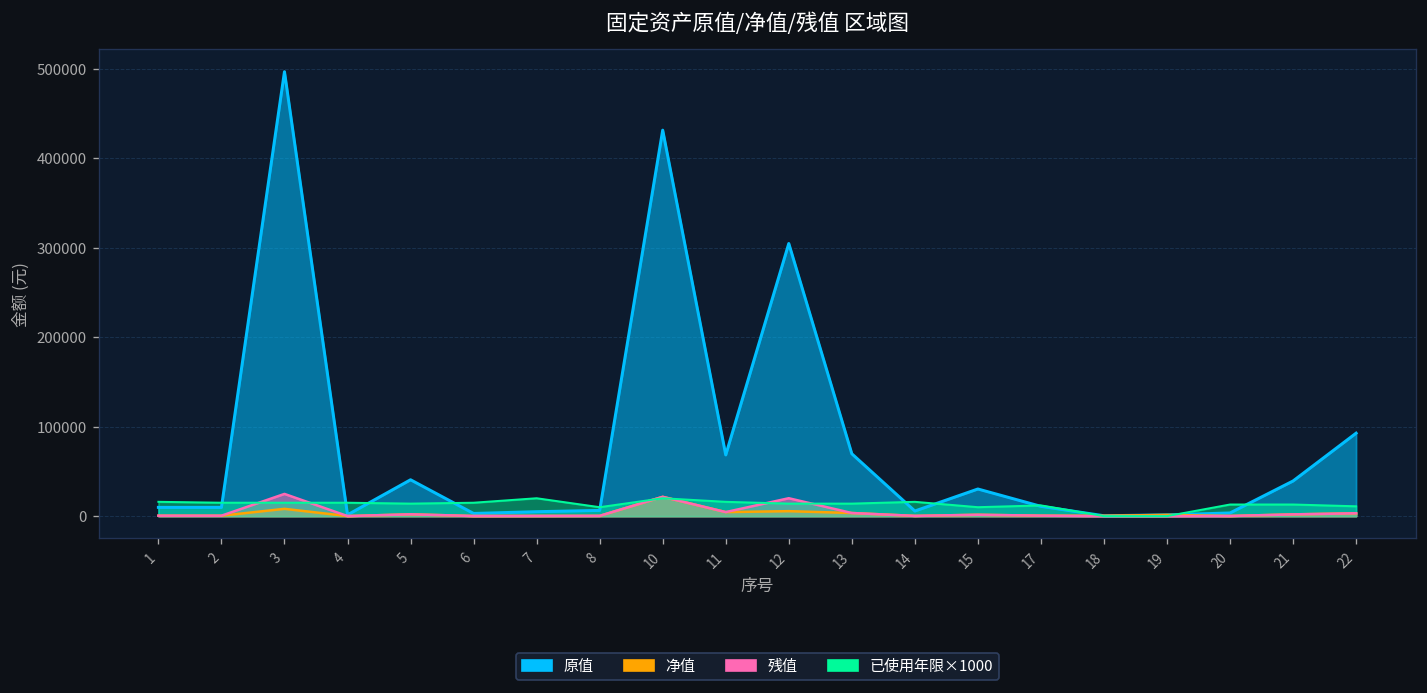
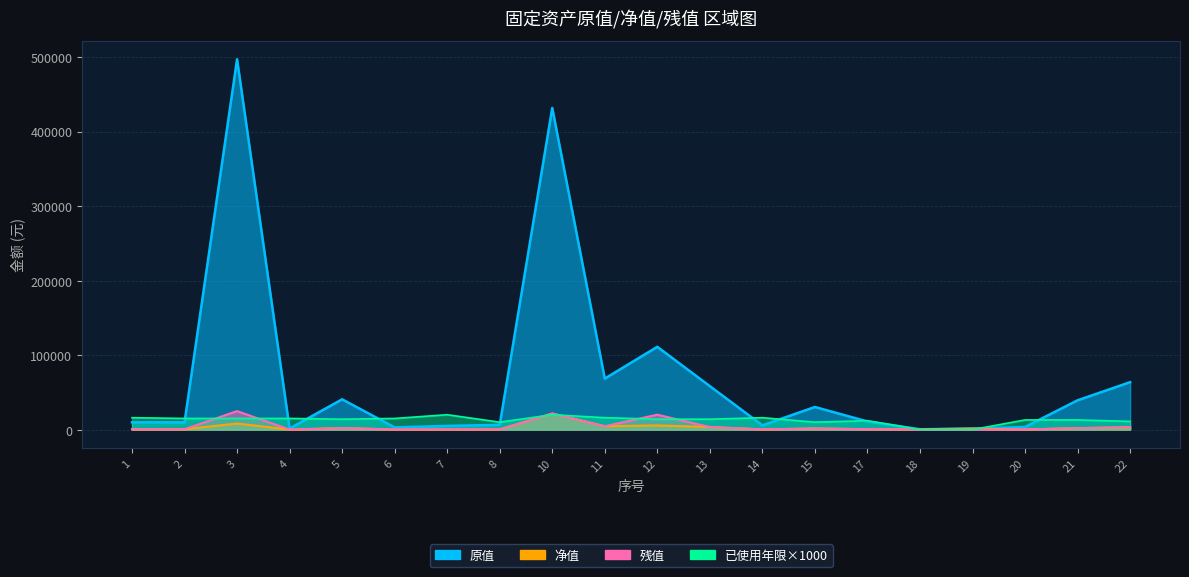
  {
    "原值": {
      "1": 10000,
      "2": 10000,
      "3": 500000,
      "5": 40000,
      "7": 0,
      "8": 10000,
      "10": 430000,
      "11": 70000,
-     "12": 300000,
-     "13": 70000,
+     "12": 110000,
+     "13": 60000,
      "14": 10000,
      "15": 30000,
      "20": 0,
      "21": 40000,
-     "22": 90000
+     "22": 60000
    },
    "净值": {
      "3": 10000,
      "12": 10000
    },
    "残值": {
      "3": 20000,
      "12": 20000
    },
    "已使用年限×1000": {
      "1": 20000,
      "2": 20000,
      "3": 20000,
      "4": 20000,
      "5": 10000,
      "6": 20000,
      "7": 20000,
      "8": 10000,
      "11": 20000,
      "12": 10000,
      "13": 10000,
      "14": 20000,
      "15": 10000,
      "20": 10000,
      "21": 10000,
      "22": 10000
    }
  }
